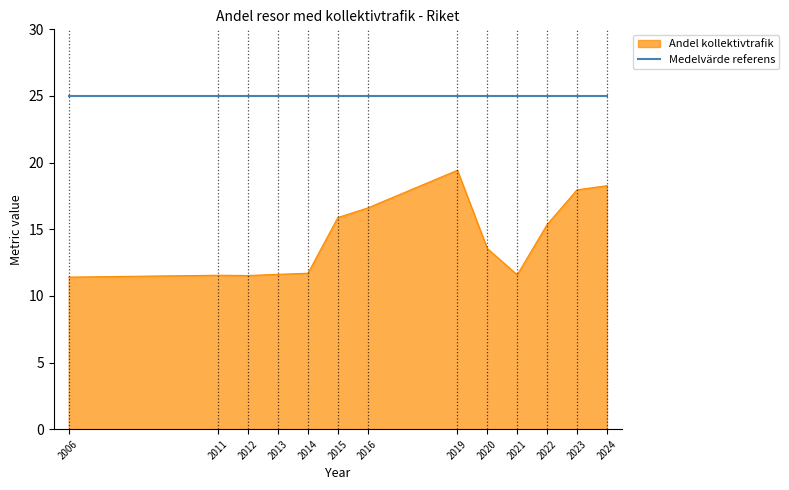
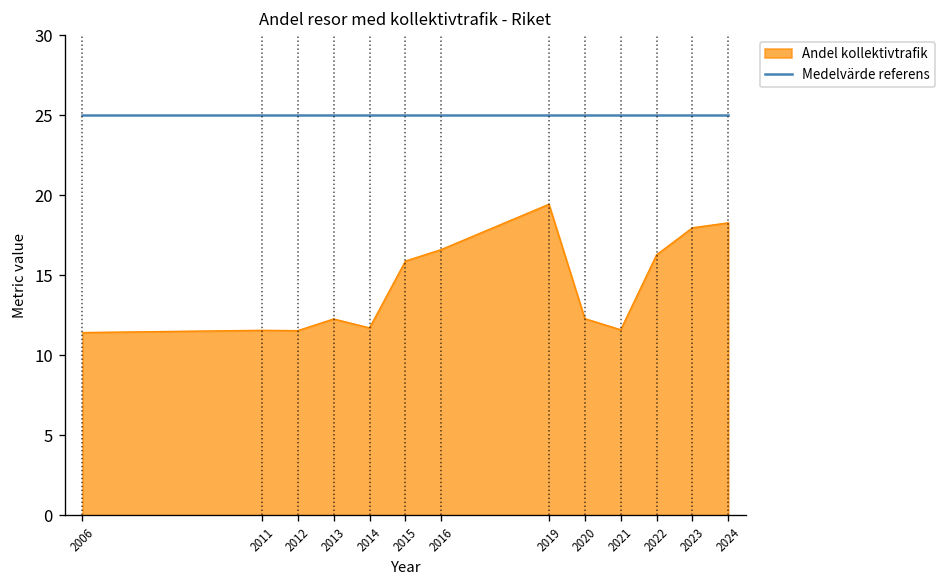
  {
    "Andel kollektivtrafik": {
      "2006": 11.4,
      "2011": 11.6,
      "2012": 11.5,
-     "2013": 11.6,
+     "2013": 12.3,
      "2014": 11.7,
      "2015": 15.9,
      "2016": 16.6,
      "2019": 19.4,
-     "2020": 13.6,
+     "2020": 12.3,
      "2021": 11.6,
-     "2022": 15.4,
+     "2022": 16.3,
      "2023": 18.0,
      "2024": 18.3
    },
    "Medelvärde referens": {
      "2006": 25.0,
      "2011": 25.0,
      "2012": 25.0,
      "2013": 25.0,
      "2014": 25.0,
      "2015": 25.0,
      "2016": 25.0,
      "2019": 25.0,
      "2020": 25.0,
      "2021": 25.0,
      "2022": 25.0,
      "2023": 25.0,
      "2024": 25.0
    }
  }
